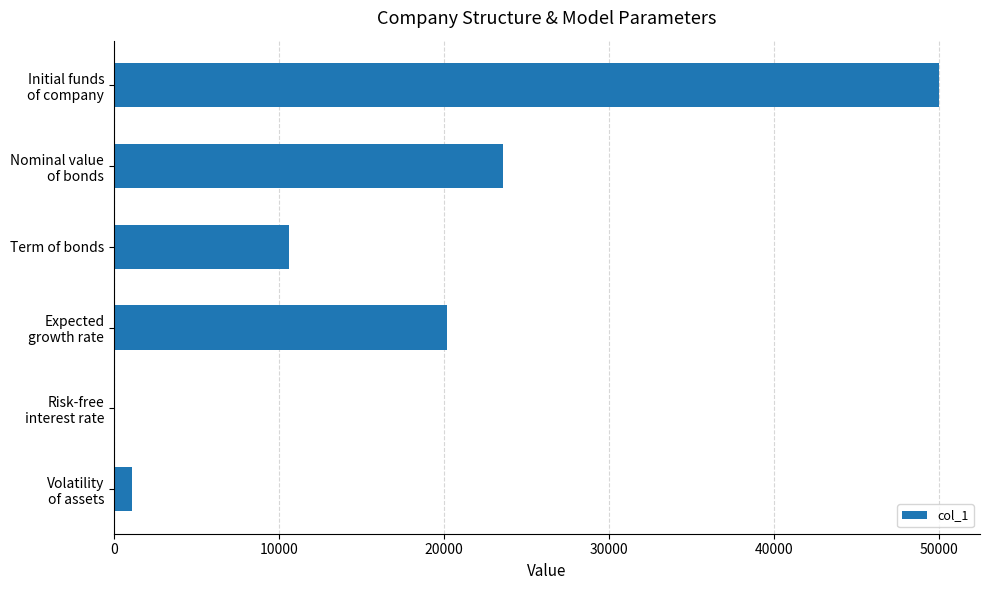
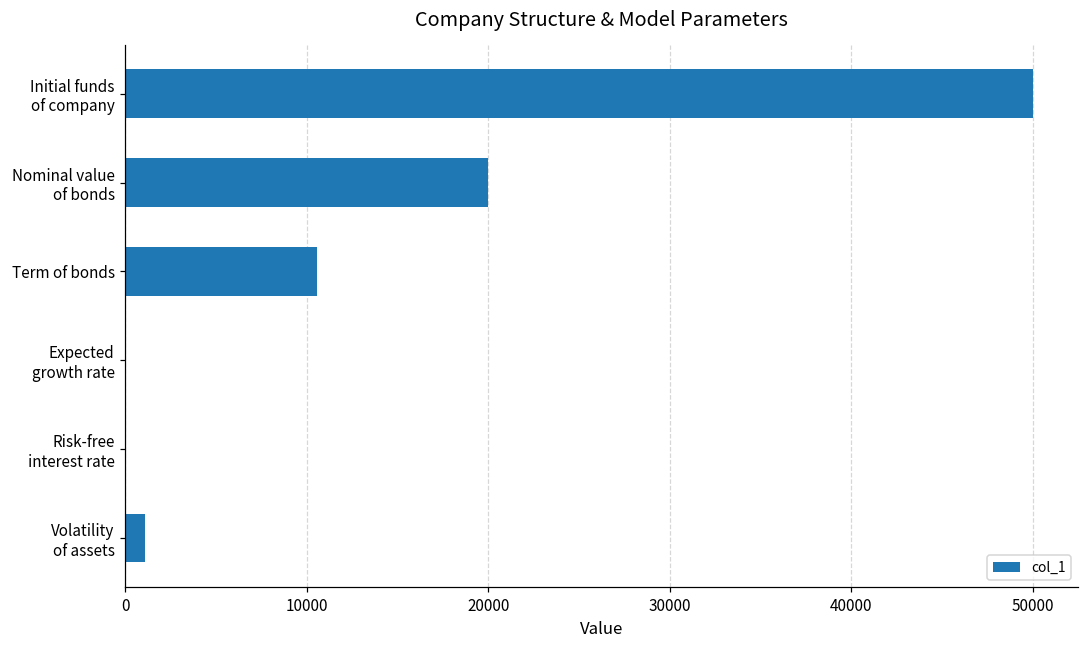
  {
    "Initial funds of company": 50000,
-   "Nominal value of bonds": 23600,
+   "Nominal value of bonds": 20000,
    "Term of bonds": 10600,
-   "Expected growth rate": 20200,
+   "Expected growth rate": 0,
    "Volatility of assets": 1100
  }
